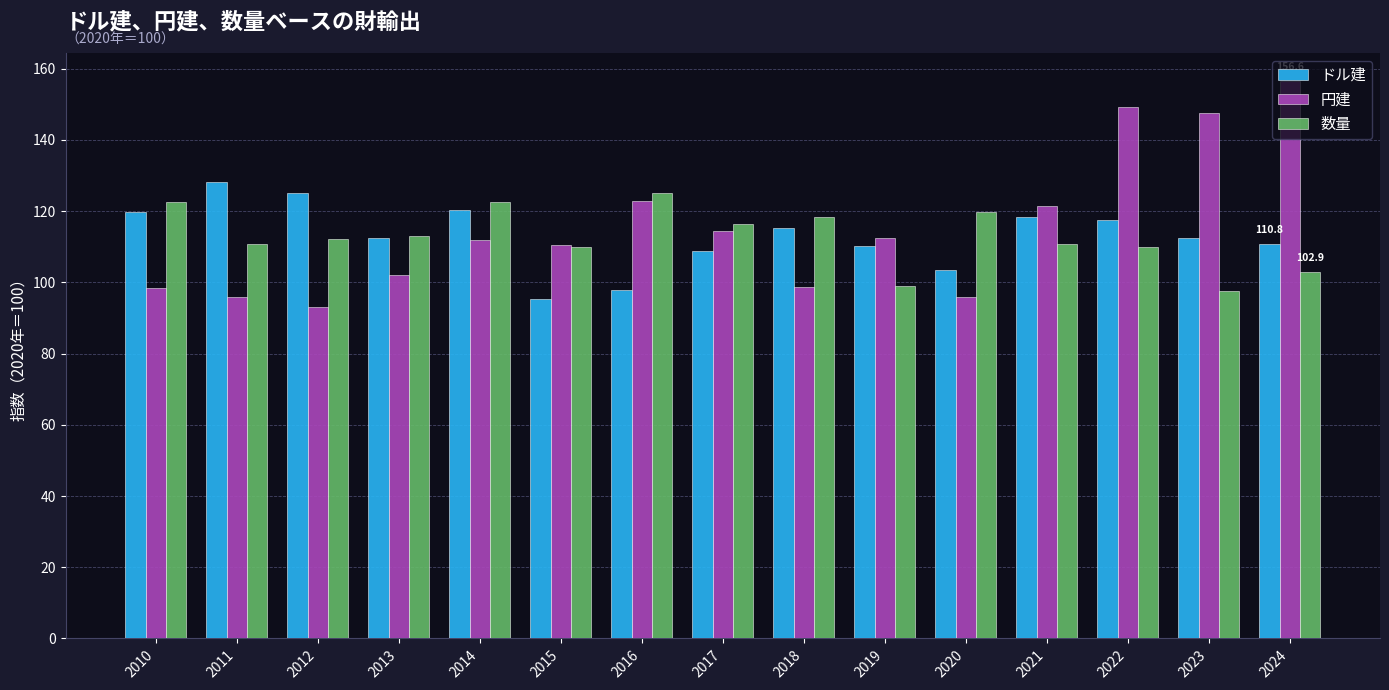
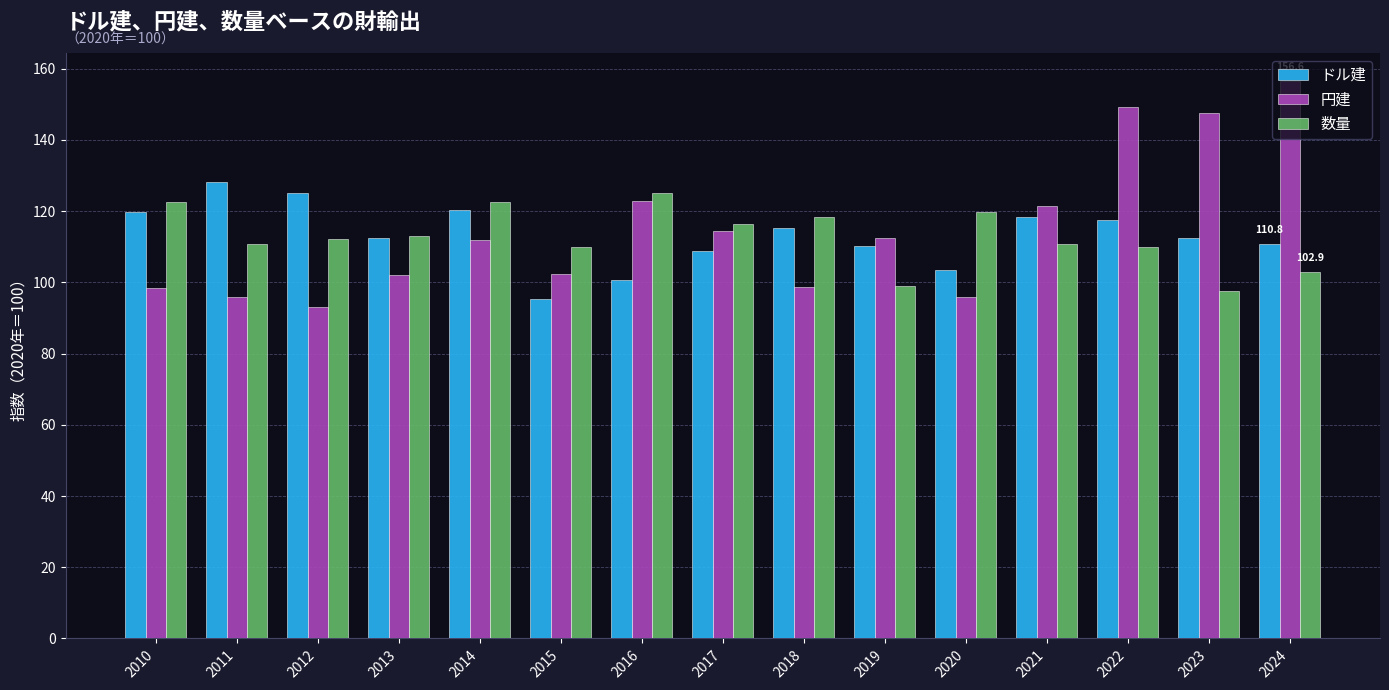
  {
    "ドル建": {
      "2010": 120,
      "2011": 128,
      "2012": 125,
      "2013": 112,
      "2014": 120,
      "2015": 95,
-     "2016": 98,
+     "2016": 101,
      "2017": 109,
      "2018": 115,
      "2019": 110,
      "2020": 104,
      "2021": 119,
      "2022": 117,
      "2023": 112
    },
    "円建": {
      "2010": 99,
      "2011": 96,
      "2012": 93,
      "2013": 102,
      "2014": 112,
-     "2015": 111,
+     "2015": 103,
      "2016": 123,
      "2017": 115,
      "2018": 99,
      "2019": 113,
      "2020": 96,
      "2021": 122,
      "2022": 149,
      "2023": 148
    },
    "数量": {
      "2024": 102.9
    }
  }
